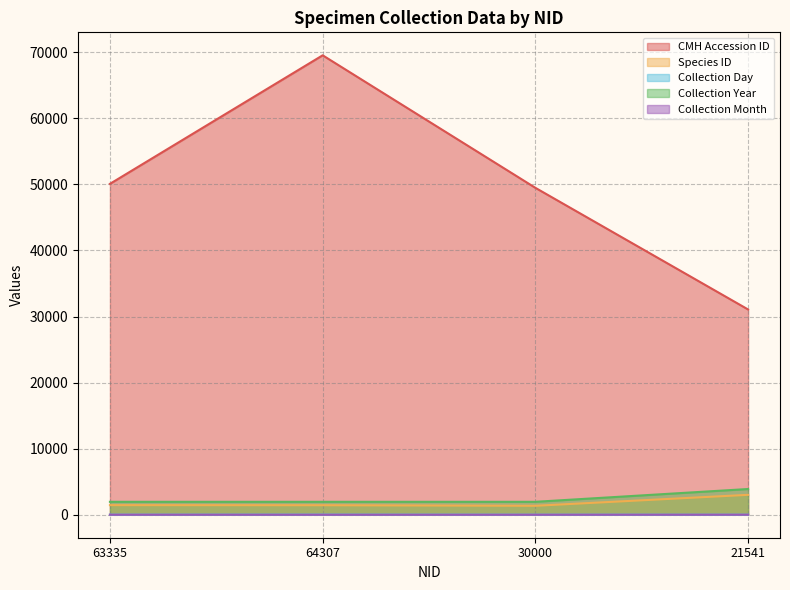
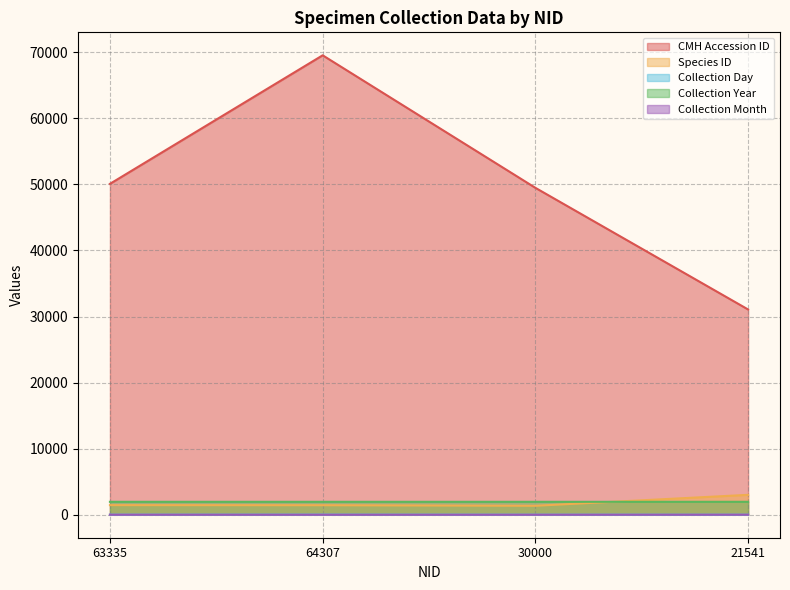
  {
    "CMH Accession ID": {
      "63335": 50000,
      "64307": 70000,
      "30000": 49000,
      "21541": 31000
    },
    "Species ID": {
      "63335": 1000,
      "64307": 1000,
      "30000": 1000,
      "21541": 3000
    },
    "Collection Month": {
      "63335": 0,
      "64307": 0,
      "30000": 0,
      "21541": 0
    },
    "Collection Year": {
      "63335": 2000,
      "64307": 2000,
      "30000": 2000,
-     "21541": 4000
+     "21541": 2000
    }
  }
